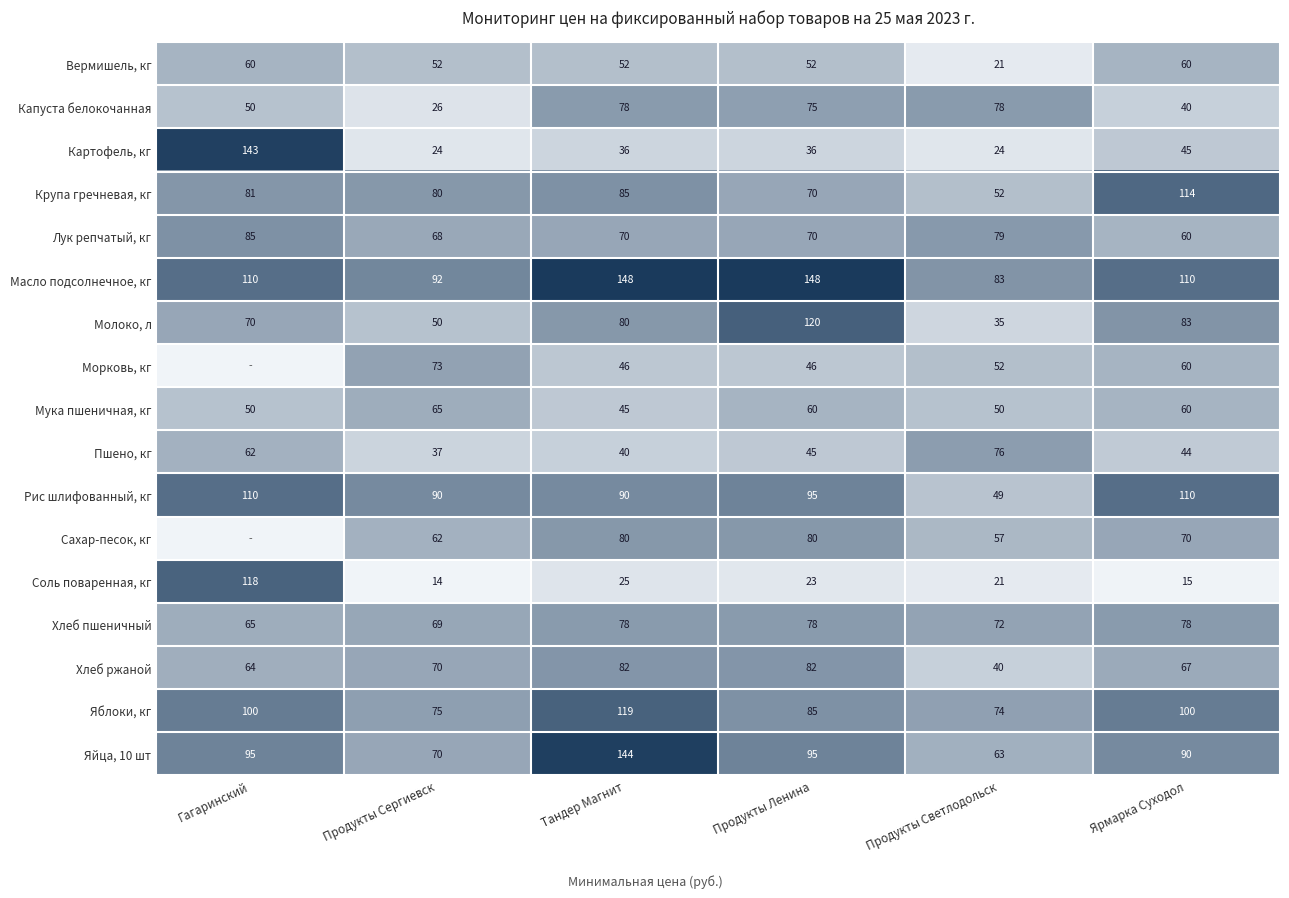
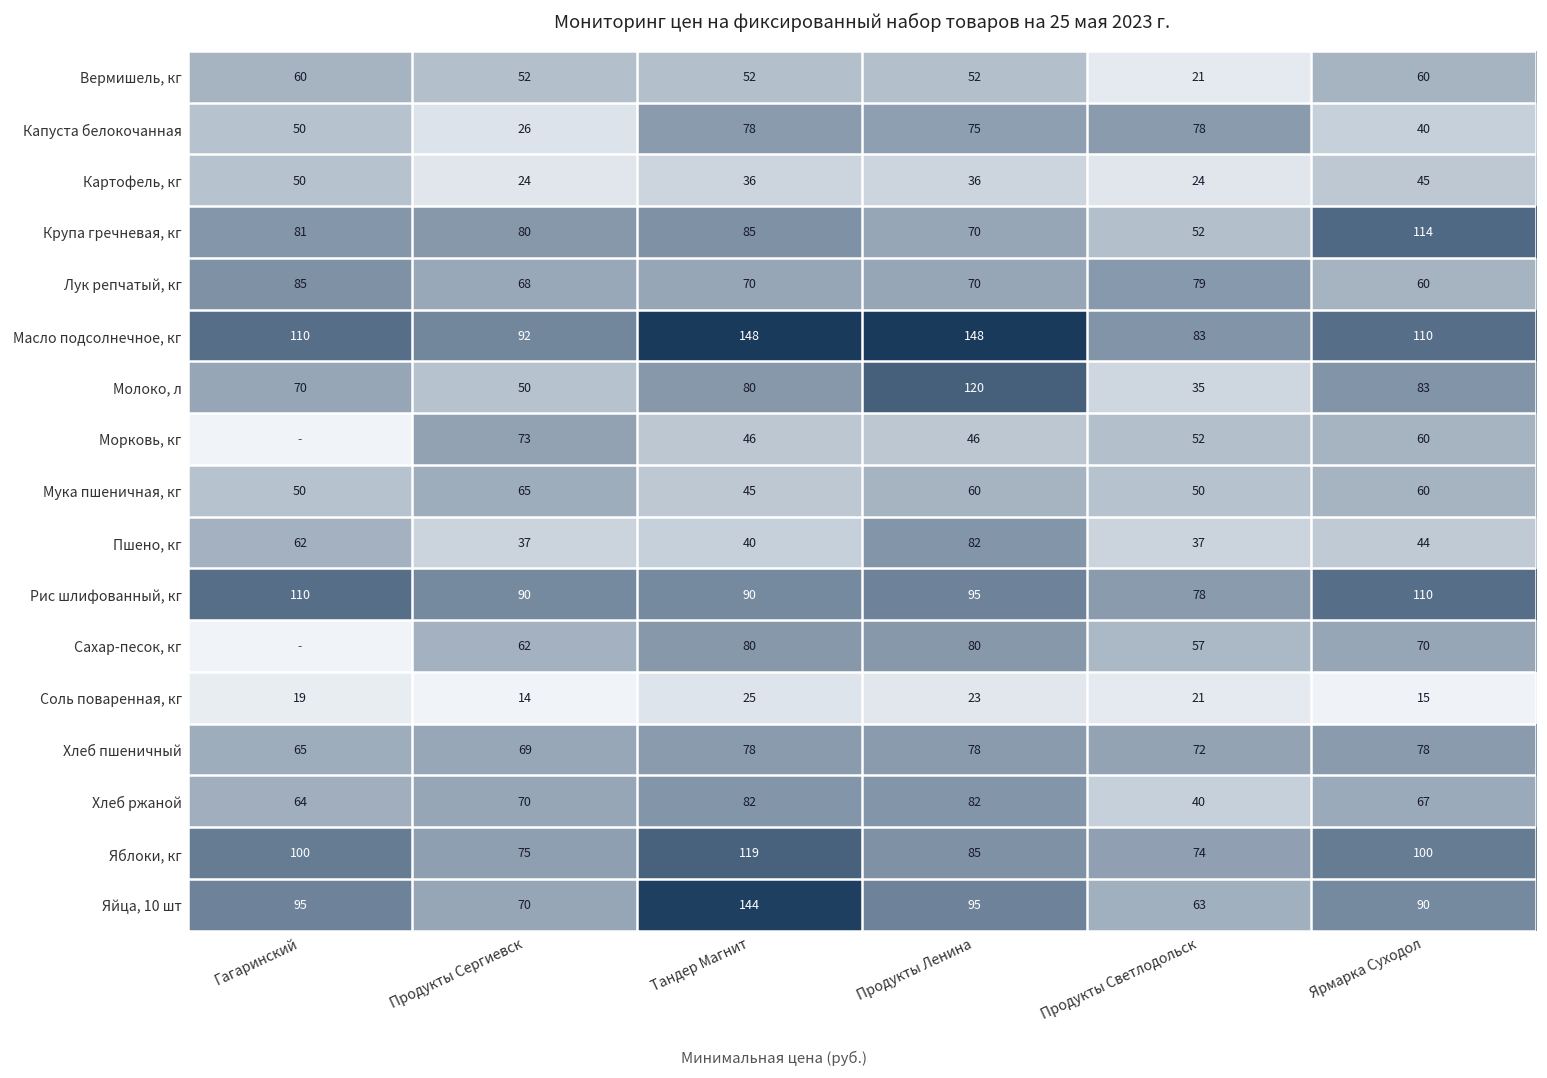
  {
    "Вермишель, кг": {
      "Гагаринский": 60,
      "Продукты Сергиевск": 52,
      "Тандер Магнит": 52,
      "Продукты Ленина": 52,
      "Продукты Светлодольск": 21,
      "Ярмарка Суходол": 60
    },
    "Капуста белокочанная": {
      "Гагаринский": 50,
      "Продукты Сергиевск": 26,
      "Тандер Магнит": 78,
      "Продукты Ленина": 75,
      "Продукты Светлодольск": 78,
      "Ярмарка Суходол": 40
    },
    "Картофель, кг": {
-     "Гагаринский": 143,
+     "Гагаринский": 50,
      "Продукты Сергиевск": 24,
      "Тандер Магнит": 36,
      "Продукты Ленина": 36,
      "Продукты Светлодольск": 24,
      "Ярмарка Суходол": 45
    },
    "Крупа гречневая, кг": {
      "Гагаринский": 81,
      "Продукты Сергиевск": 80,
      "Тандер Магнит": 85,
      "Продукты Ленина": 70,
      "Продукты Светлодольск": 52,
      "Ярмарка Суходол": 114
    },
    "Лук репчатый, кг": {
      "Гагаринский": 85,
      "Продукты Сергиевск": 68,
      "Тандер Магнит": 70,
      "Продукты Ленина": 70,
      "Продукты Светлодольск": 79,
      "Ярмарка Суходол": 60
    },
    "Масло подсолнечное, кг": {
      "Гагаринский": 110,
      "Продукты Сергиевск": 92,
      "Тандер Магнит": 148,
      "Продукты Ленина": 148,
      "Продукты Светлодольск": 83,
      "Ярмарка Суходол": 110
    },
    "Молоко, л": {
      "Гагаринский": 70,
      "Продукты Сергиевск": 50,
      "Тандер Магнит": 80,
      "Продукты Ленина": 120,
      "Продукты Светлодольск": 35,
      "Ярмарка Суходол": 83
    },
    "Морковь, кг": {
      "Продукты Сергиевск": 73,
      "Тандер Магнит": 46,
      "Продукты Ленина": 46,
      "Продукты Светлодольск": 52,
      "Ярмарка Суходол": 60
    },
    "Мука пшеничная, кг": {
      "Гагаринский": 50,
      "Продукты Сергиевск": 65,
      "Тандер Магнит": 45,
      "Продукты Ленина": 60,
      "Продукты Светлодольск": 50,
      "Ярмарка Суходол": 60
    },
    "Пшено, кг": {
      "Гагаринский": 62,
      "Продукты Сергиевск": 37,
      "Тандер Магнит": 40,
-     "Продукты Ленина": 45,
-     "Продукты Светлодольск": 76,
+     "Продукты Ленина": 82,
+     "Продукты Светлодольск": 37,
      "Ярмарка Суходол": 44
    },
    "Рис шлифованный, кг": {
      "Гагаринский": 110,
      "Продукты Сергиевск": 90,
      "Тандер Магнит": 90,
      "Продукты Ленина": 95,
-     "Продукты Светлодольск": 49,
+     "Продукты Светлодольск": 78,
      "Ярмарка Суходол": 110
    },
    "Сахар-песок, кг": {
      "Продукты Сергиевск": 62,
      "Тандер Магнит": 80,
      "Продукты Ленина": 80,
      "Продукты Светлодольск": 57,
      "Ярмарка Суходол": 70
    },
    "Соль поваренная, кг": {
-     "Гагаринский": 118,
+     "Гагаринский": 19,
      "Продукты Сергиевск": 14,
      "Тандер Магнит": 25,
      "Продукты Ленина": 23,
      "Продукты Светлодольск": 21,
      "Ярмарка Суходол": 15
    },
    "Хлеб пшеничный": {
      "Гагаринский": 65,
      "Продукты Сергиевск": 69,
      "Тандер Магнит": 78,
      "Продукты Ленина": 78,
      "Продукты Светлодольск": 72,
      "Ярмарка Суходол": 78
    },
    "Хлеб ржаной": {
      "Гагаринский": 64,
      "Продукты Сергиевск": 70,
      "Тандер Магнит": 82,
      "Продукты Ленина": 82,
      "Продукты Светлодольск": 40,
      "Ярмарка Суходол": 67
    },
    "Яблоки, кг": {
      "Гагаринский": 100,
      "Продукты Сергиевск": 75,
      "Тандер Магнит": 119,
      "Продукты Ленина": 85,
      "Продукты Светлодольск": 74,
      "Ярмарка Суходол": 100
    },
    "Яйца, 10 шт": {
      "Гагаринский": 95,
      "Продукты Сергиевск": 70,
      "Тандер Магнит": 144,
      "Продукты Ленина": 95,
      "Продукты Светлодольск": 63,
      "Ярмарка Суходол": 90
    }
  }
